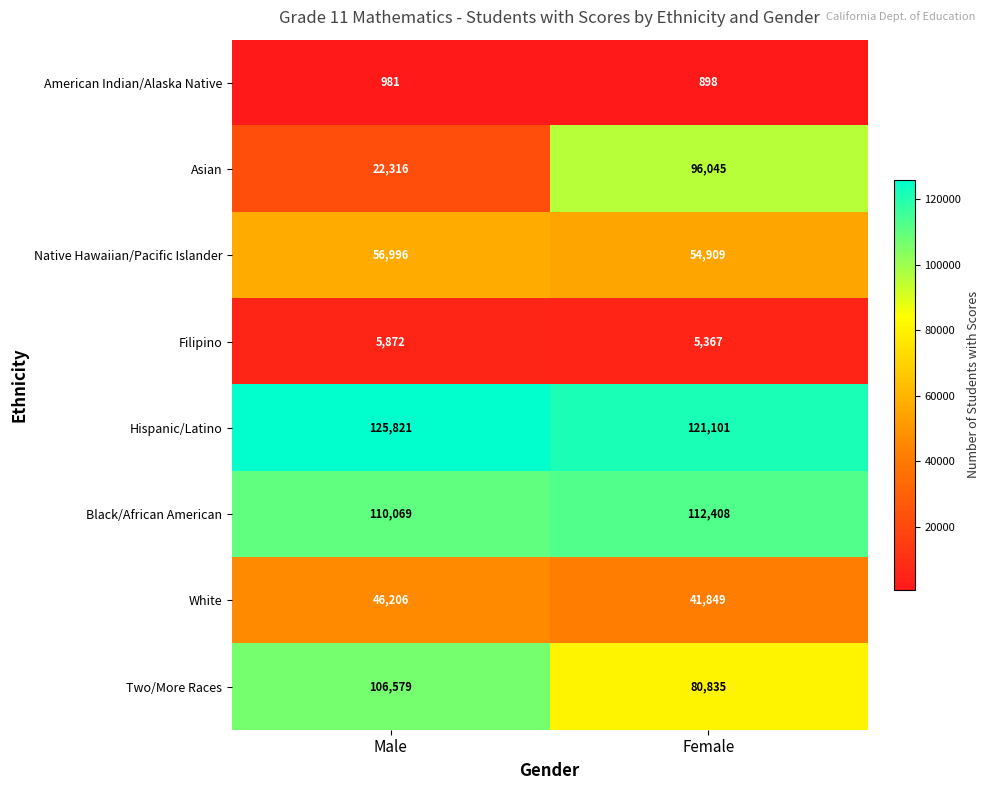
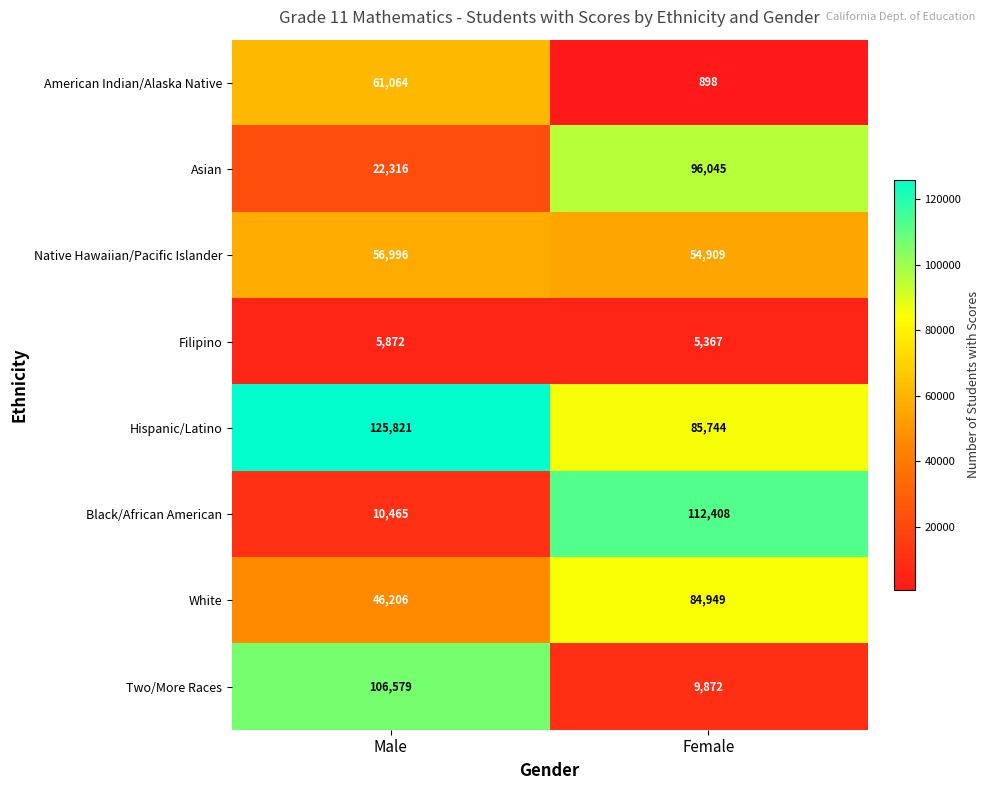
  {
    "American Indian/Alaska Native": {
-     "Male": "981",
+     "Male": "61,064",
      "Female": "898"
    },
    "Asian": {
      "Male": "22,316",
      "Female": "96,045"
    },
    "Native Hawaiian/Pacific Islander": {
      "Male": "56,996",
      "Female": "54,909"
    },
    "Filipino": {
      "Male": "5,872",
      "Female": "5,367"
    },
    "Hispanic/Latino": {
      "Male": "125,821",
-     "Female": "121,101"
+     "Female": "85,744"
    },
    "Black/African American": {
-     "Male": "110,069",
+     "Male": "10,465",
      "Female": "112,408"
    },
    "White": {
      "Male": "46,206",
-     "Female": "41,849"
+     "Female": "84,949"
    },
    "Two/More Races": {
      "Male": "106,579",
-     "Female": "80,835"
+     "Female": "9,872"
    }
  }
